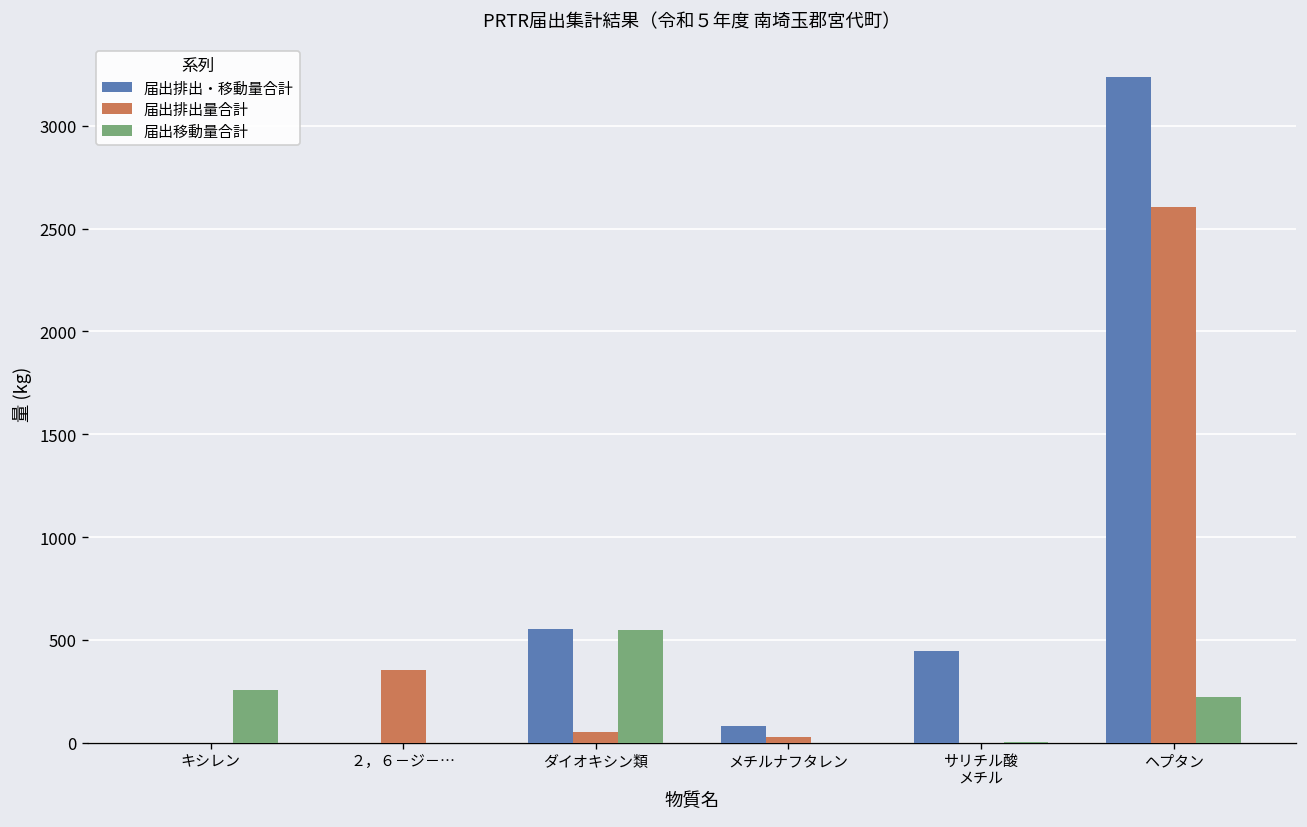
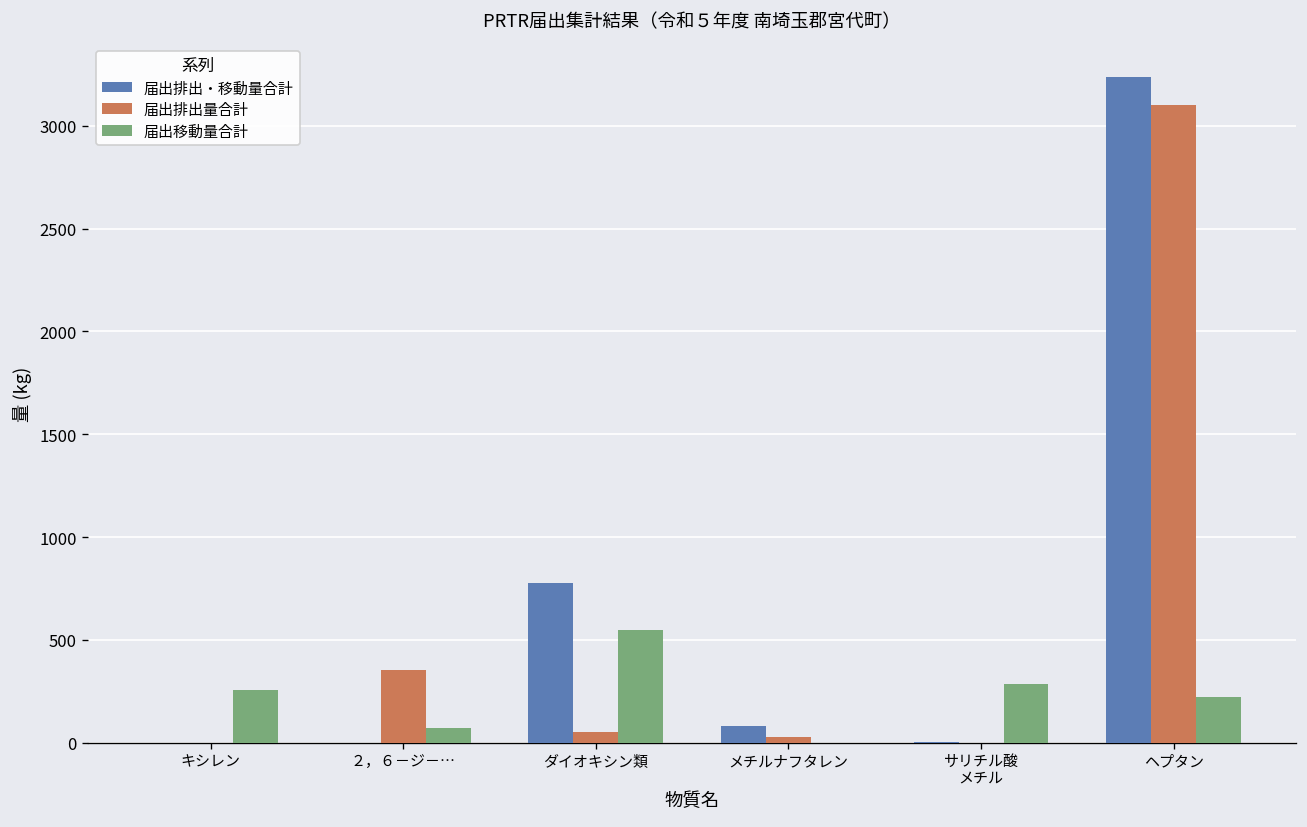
  {
    "届出排出・移動量合計": {
      "キシレン": 0,
      "２，６－ジ－…": 0,
-     "ダイオキシン類": 550,
+     "ダイオキシン類": 780,
      "メチルナフタレン": 80,
-     "サリチル酸 メチル": 440,
+     "サリチル酸 メチル": 0,
      "ヘプタン": 3240
    },
    "届出排出量合計": {
      "キシレン": 0,
      "２，６－ジ－…": 360,
      "ダイオキシン類": 50,
      "メチルナフタレン": 30,
      "サリチル酸 メチル": 0,
-     "ヘプタン": 2610
+     "ヘプタン": 3100
    },
    "届出移動量合計": {
      "キシレン": 260,
-     "２，６－ジ－…": 0,
+     "２，６－ジ－…": 70,
      "ダイオキシン類": 550,
      "メチルナフタレン": 0,
-     "サリチル酸 メチル": 0,
+     "サリチル酸 メチル": 290,
      "ヘプタン": 220
    }
  }
